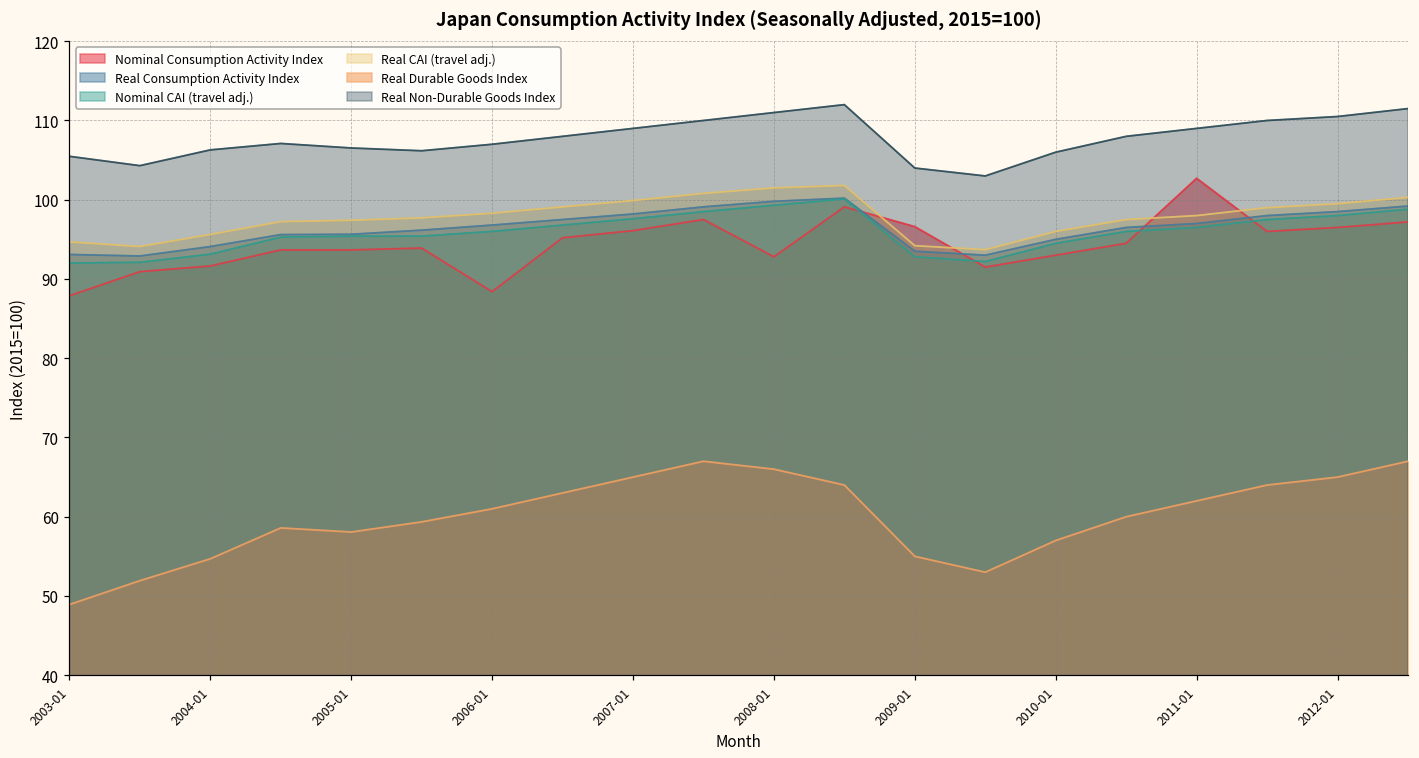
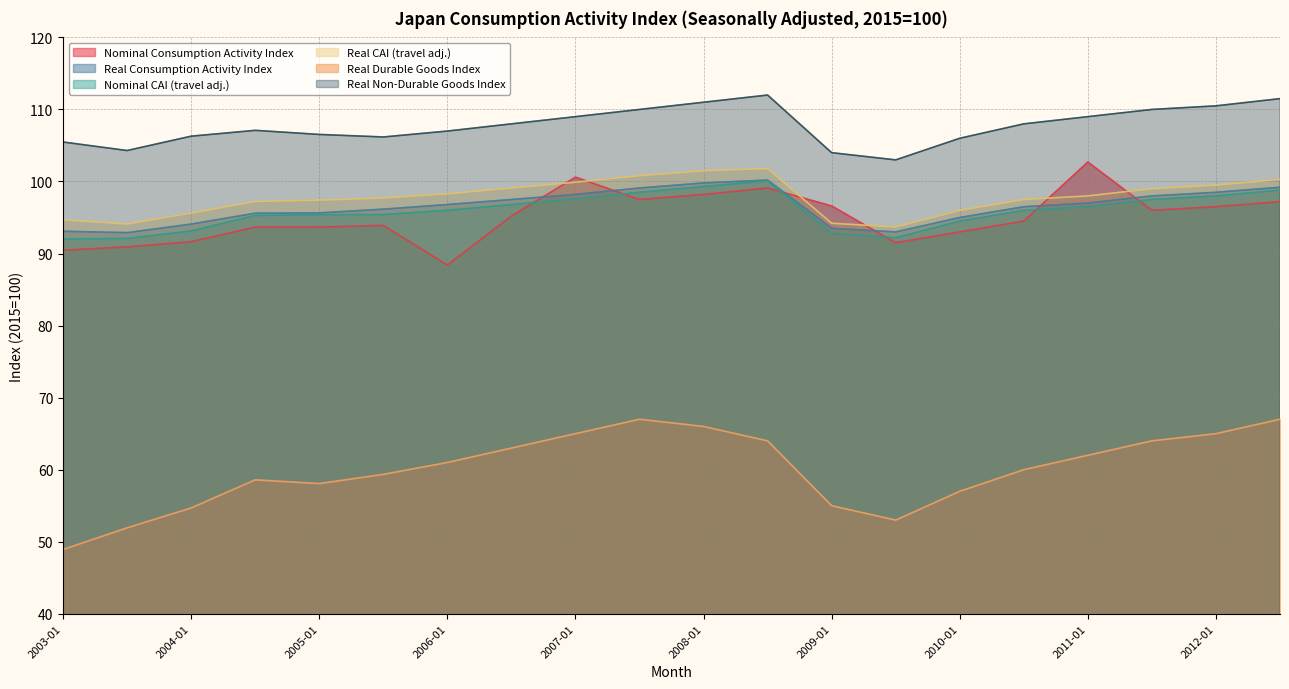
  {
    "Nominal Consumption Activity Index": {
-     "2003-01": 88,
+     "2003-01": 90,
      "2004-01": 92,
      "2005-01": 94,
      "2006-01": 88,
-     "2007-01": 96,
-     "2008-01": 93,
+     "2007-01": 101,
+     "2008-01": 98,
      "2009-01": 97,
      "2010-01": 93,
      "2011-01": 103,
      "2012-01": 97
    }
  }
